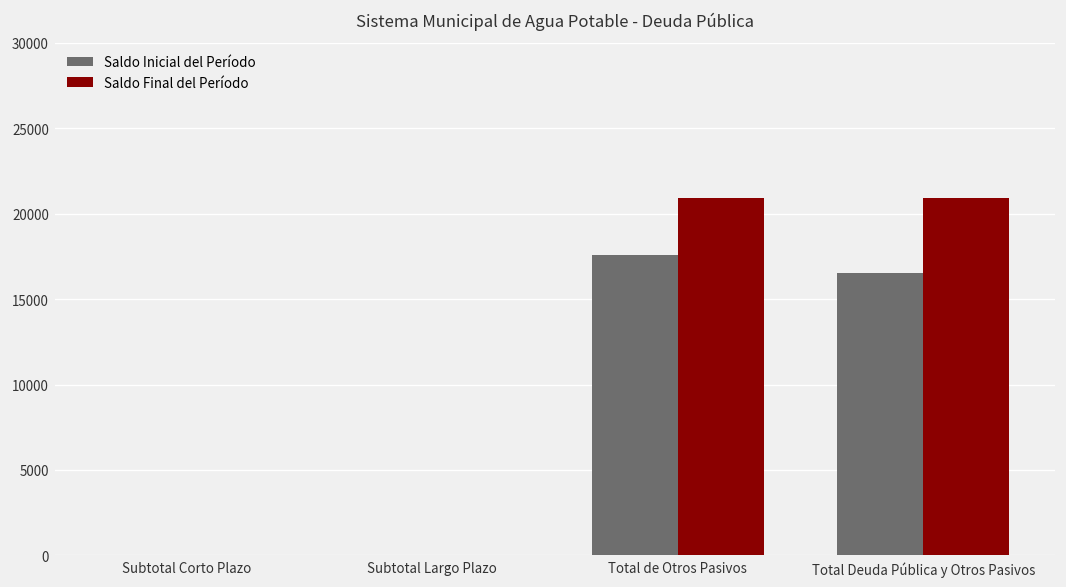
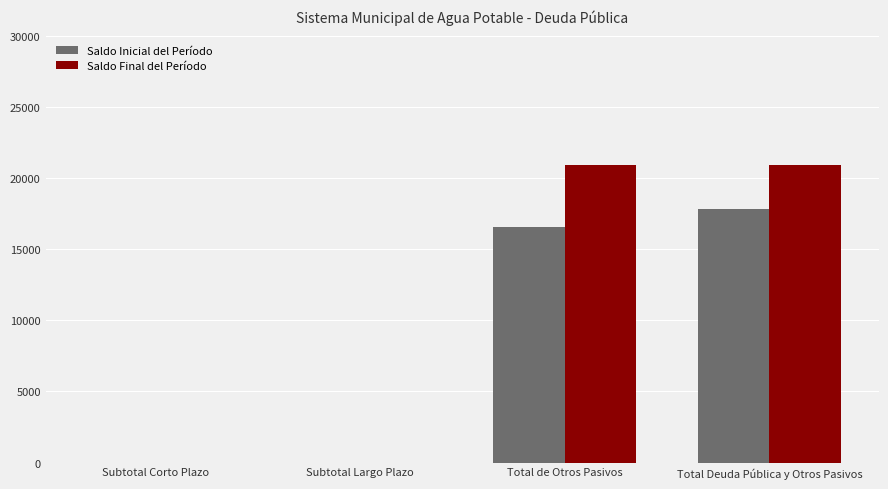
  {
    "Saldo Inicial del Período": {
      "Subtotal Corto Plazo": 0,
      "Subtotal Largo Plazo": 0,
-     "Total de Otros Pasivos": 17600,
-     "Total Deuda Pública y Otros Pasivos": 16500
+     "Total de Otros Pasivos": 16500,
+     "Total Deuda Pública y Otros Pasivos": 17900
    },
    "Saldo Final del Período": {
      "Subtotal Corto Plazo": 0,
      "Subtotal Largo Plazo": 0,
      "Total de Otros Pasivos": 20900,
      "Total Deuda Pública y Otros Pasivos": 20900
    }
  }
